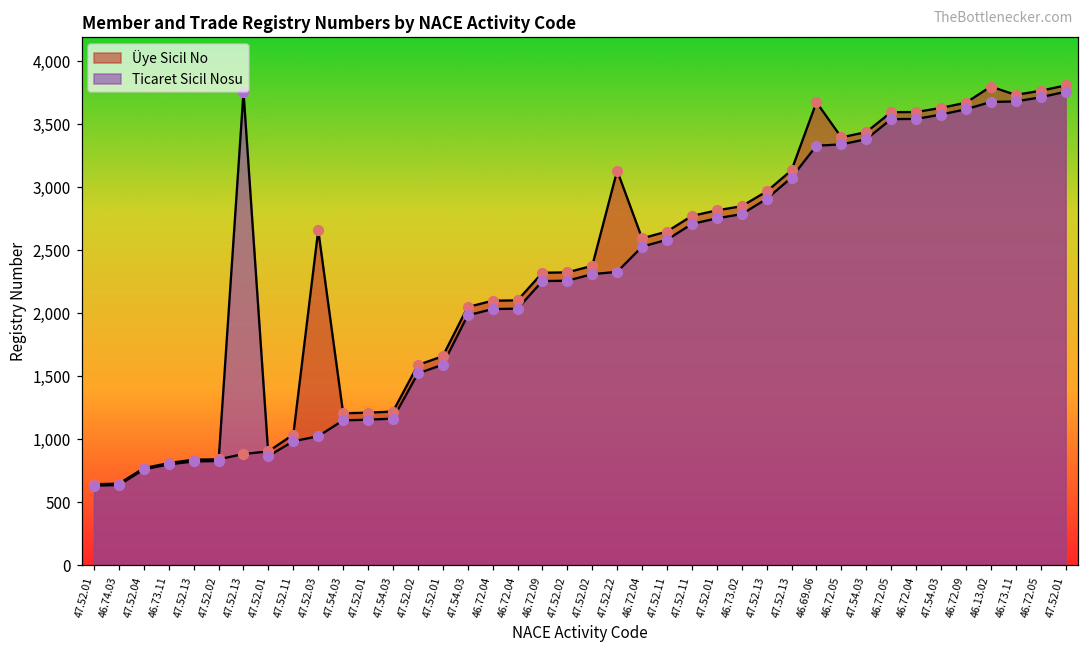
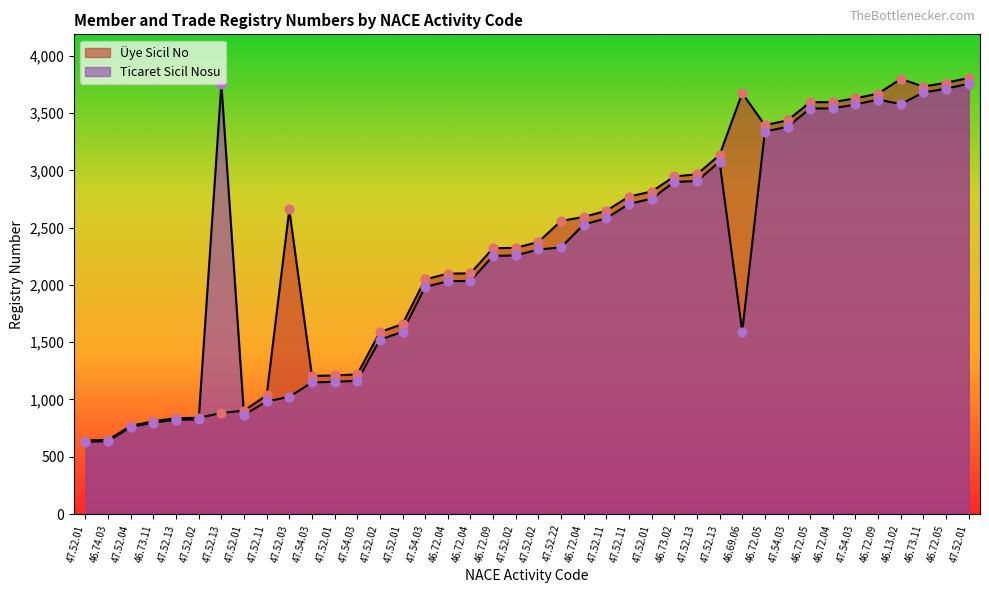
  {
    "Üye Sicil No": {
      "47.52.03": "2,660",
-     "47.52.22": "3,130",
-     "46.73.02": "2,850",
+     "47.52.22": "2,560",
+     "46.73.02": "2,950",
      "46.69.06": "3,670",
      "46.13.02": "3,800"
    },
    "Ticaret Sicil Nosu": {
      "47.52.03": "1,020",
      "47.52.22": "2,330",
-     "46.73.02": "2,790",
-     "46.69.06": "3,330",
-     "46.13.02": "3,680"
+     "46.73.02": "2,900",
+     "46.69.06": "1,590",
+     "46.13.02": "3,580"
    }
  }
